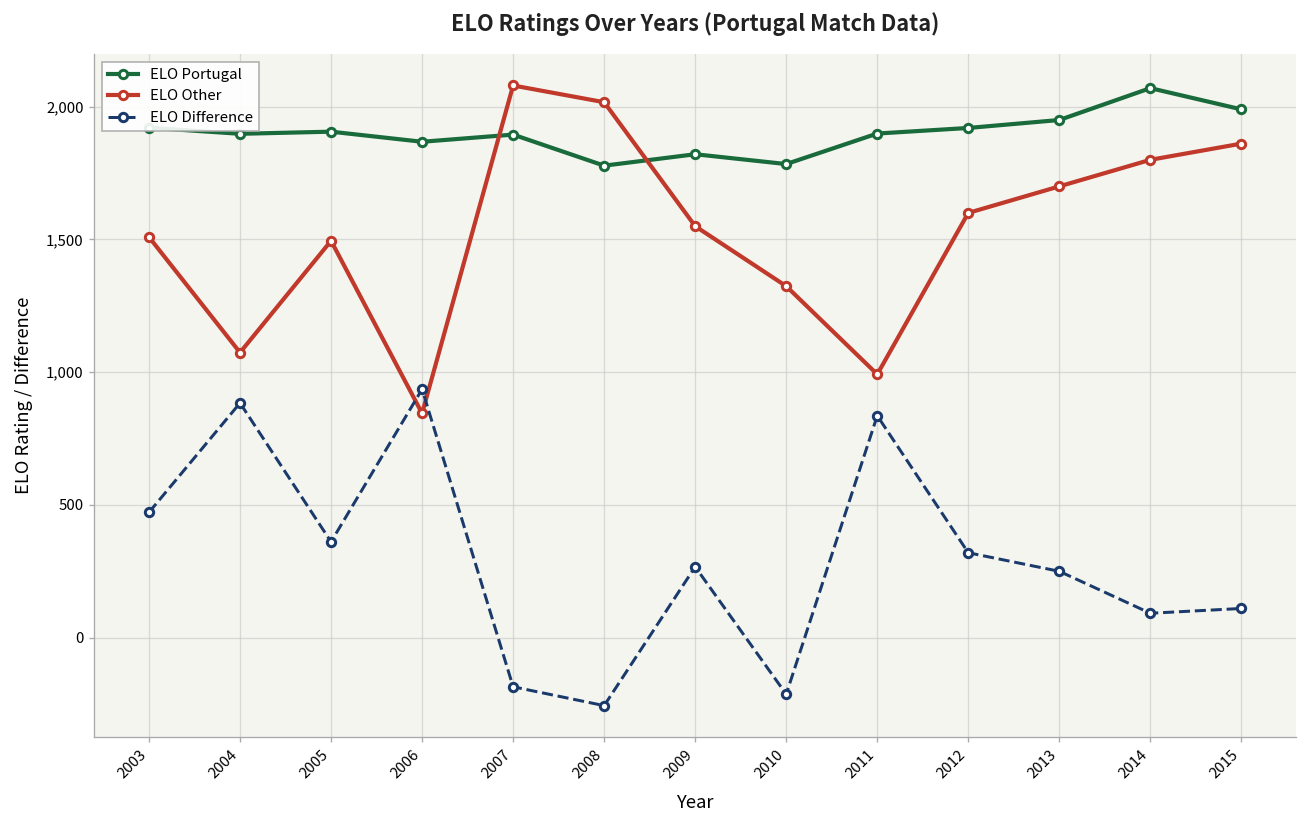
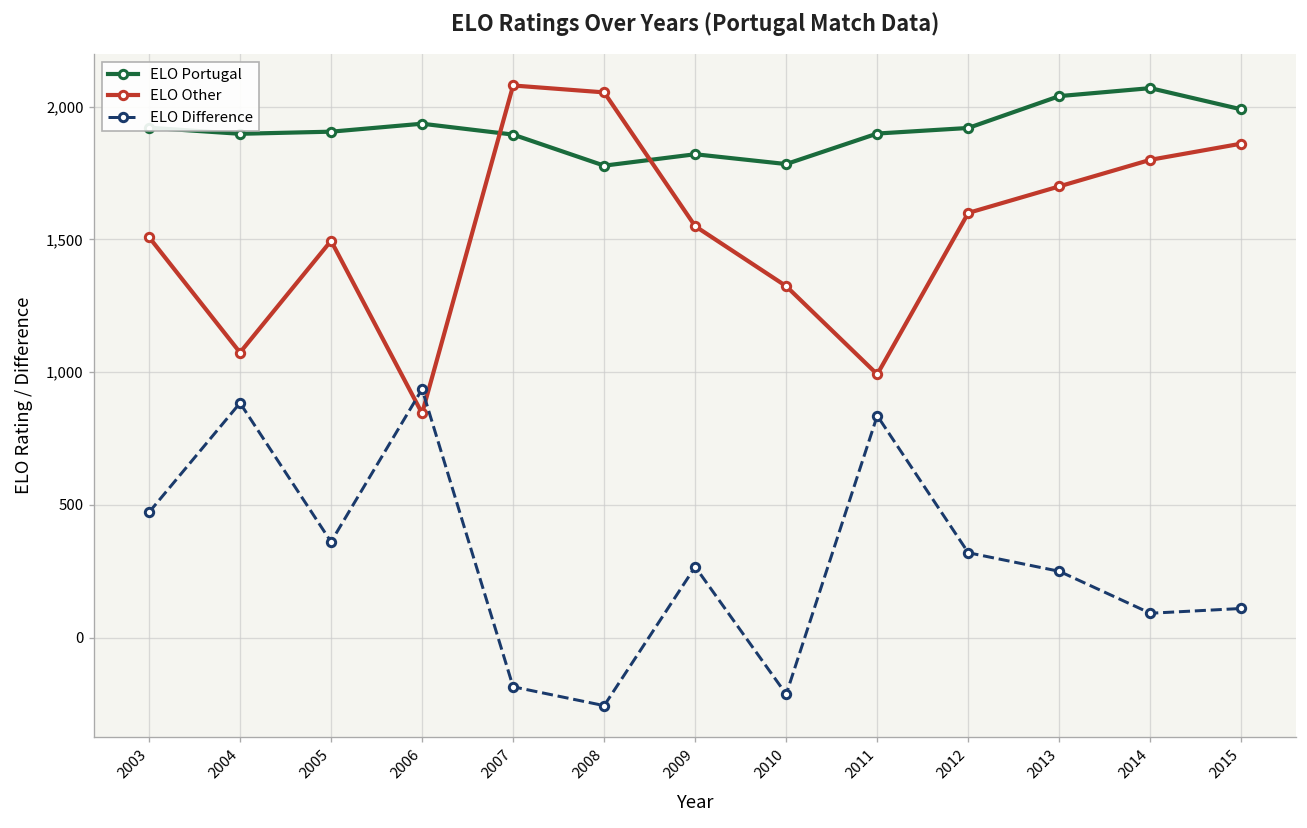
  {
    "ELO Portugal": {
      "2005": "1,910",
-     "2006": "1,870",
+     "2006": "1,940",
      "2007": "1,900",
      "2008": "1,780",
      "2009": "1,820",
      "2010": "1,780",
      "2011": "1,900",
      "2012": "1,920",
-     "2013": "1,950",
+     "2013": "2,040",
      "2014": "2,070",
      "2015": "1,990"
    },
    "ELO Other": {
      "2003": "1,510",
      "2004": "1,070",
      "2005": "1,500",
      "2006": "850",
      "2007": "2,080",
-     "2008": "2,020",
+     "2008": "2,050",
      "2009": "1,550",
      "2010": "1,320",
      "2011": "990",
      "2012": "1,600",
      "2013": "1,700",
      "2014": "1,800",
      "2015": "1,860"
    },
    "ELO Difference": {
      "2003": "470",
      "2004": "880",
      "2005": "360",
      "2006": "940",
      "2007": "-190",
      "2008": "-260",
      "2009": "270",
      "2010": "-210",
      "2011": "840",
      "2012": "320",
      "2013": "250",
      "2014": "90",
      "2015": "110"
    }
  }
